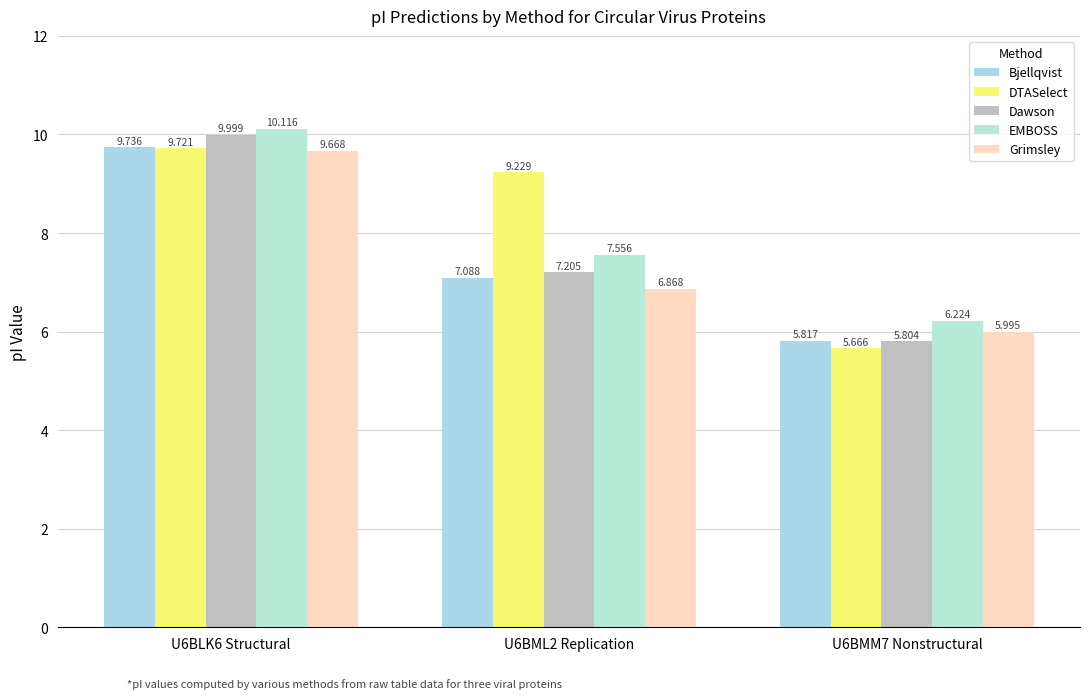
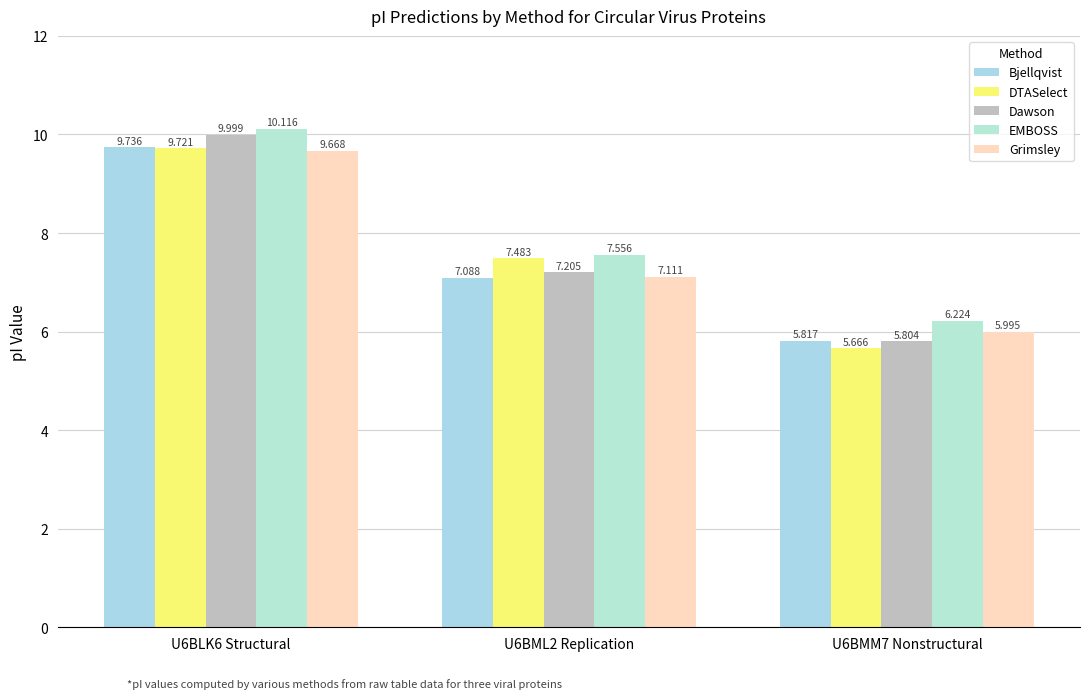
  {
    "DTASelect": {
      "U6BLK6 Structural": 9.721,
-     "U6BML2 Replication": 9.229,
+     "U6BML2 Replication": 7.483,
      "U6BMM7 Nonstructural": 5.666
    },
    "Grimsley": {
      "U6BLK6 Structural": 9.668,
-     "U6BML2 Replication": 6.868,
+     "U6BML2 Replication": 7.111,
      "U6BMM7 Nonstructural": 5.995
    }
  }
